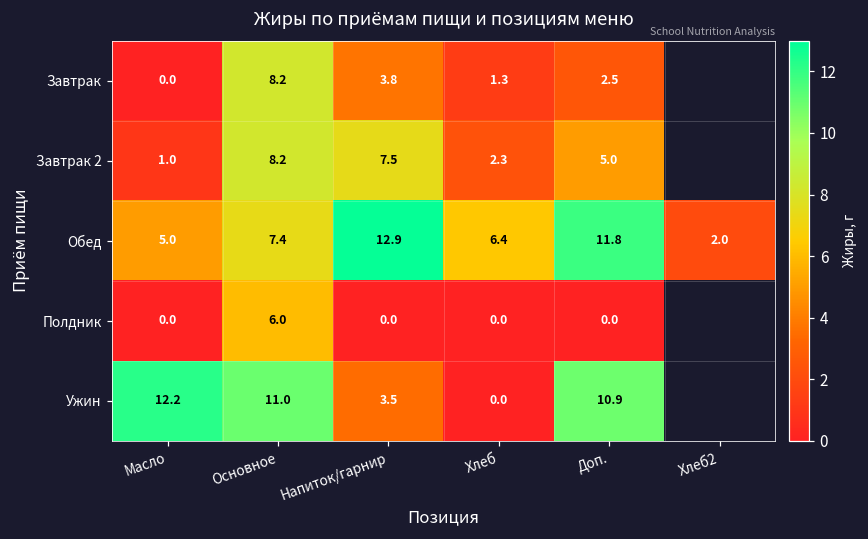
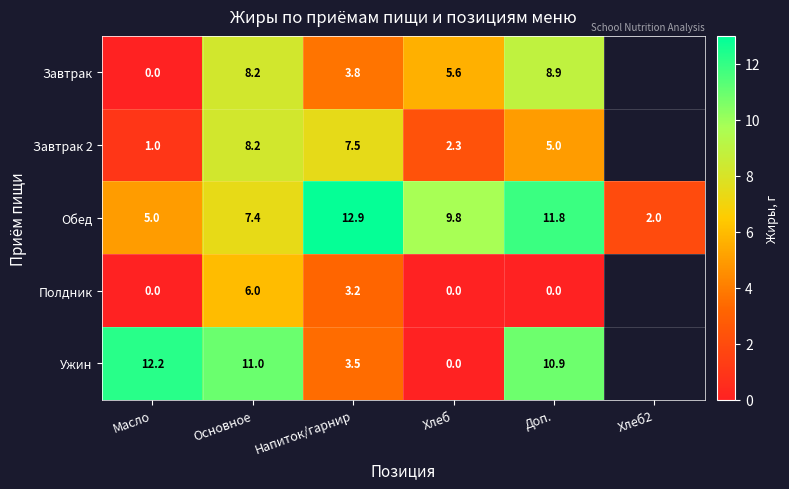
  {
    "Завтрак": {
      "Масло": 0.0,
      "Основное": 8.2,
      "Напиток/гарнир": 3.8,
-     "Хлеб": 1.3,
-     "Доп.": 2.5
+     "Хлеб": 5.6,
+     "Доп.": 8.9
    },
    "Завтрак 2": {
      "Масло": 1.0,
      "Основное": 8.2,
      "Напиток/гарнир": 7.5,
      "Хлеб": 2.3,
      "Доп.": 5.0
    },
    "Обед": {
      "Масло": 5.0,
      "Основное": 7.4,
      "Напиток/гарнир": 12.9,
-     "Хлеб": 6.4,
+     "Хлеб": 9.8,
      "Доп.": 11.8,
      "Хлеб2": 2.0
    },
    "Полдник": {
      "Масло": 0.0,
      "Основное": 6.0,
-     "Напиток/гарнир": 0.0,
+     "Напиток/гарнир": 3.2,
      "Хлеб": 0.0,
      "Доп.": 0.0
    },
    "Ужин": {
      "Масло": 12.2,
      "Основное": 11.0,
      "Напиток/гарнир": 3.5,
      "Хлеб": 0.0,
      "Доп.": 10.9
    }
  }
